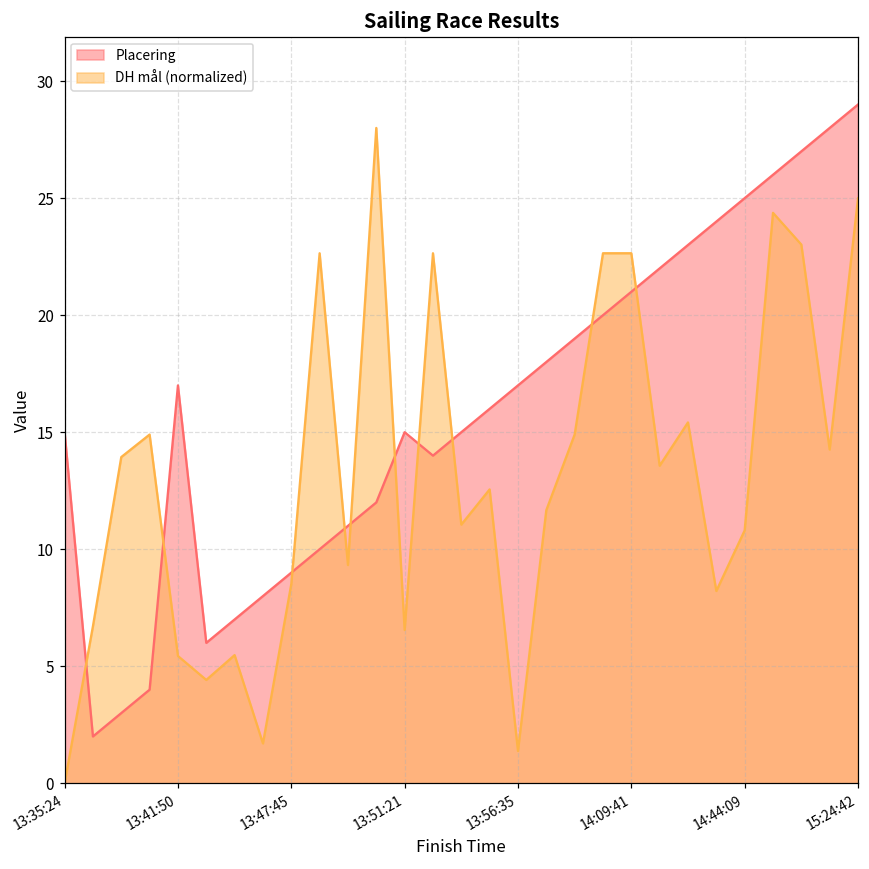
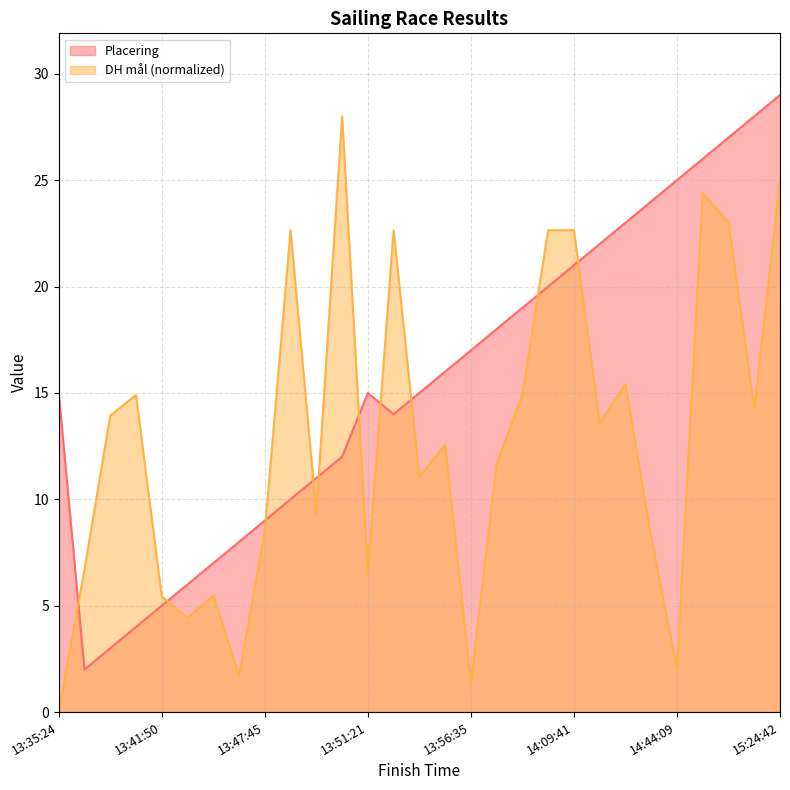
  {
    "Placering": {
      "13:35:24": 15,
-     "13:41:50": 17,
+     "13:41:50": 5,
      "13:47:45": 9,
      "13:51:21": 15,
      "13:56:35": 17,
      "14:09:41": 21,
      "14:44:09": 25,
      "15:24:42": 29
    },
    "DH mål (normalized)": {
      "13:35:24": 0.0,
      "13:41:50": 5.4,
      "13:47:45": 8.5,
      "13:51:21": 6.5,
      "13:56:35": 1.4,
      "14:09:41": 22.6,
-     "14:44:09": 10.8,
+     "14:44:09": 2.0,
      "15:24:42": 25.0
    }
  }
